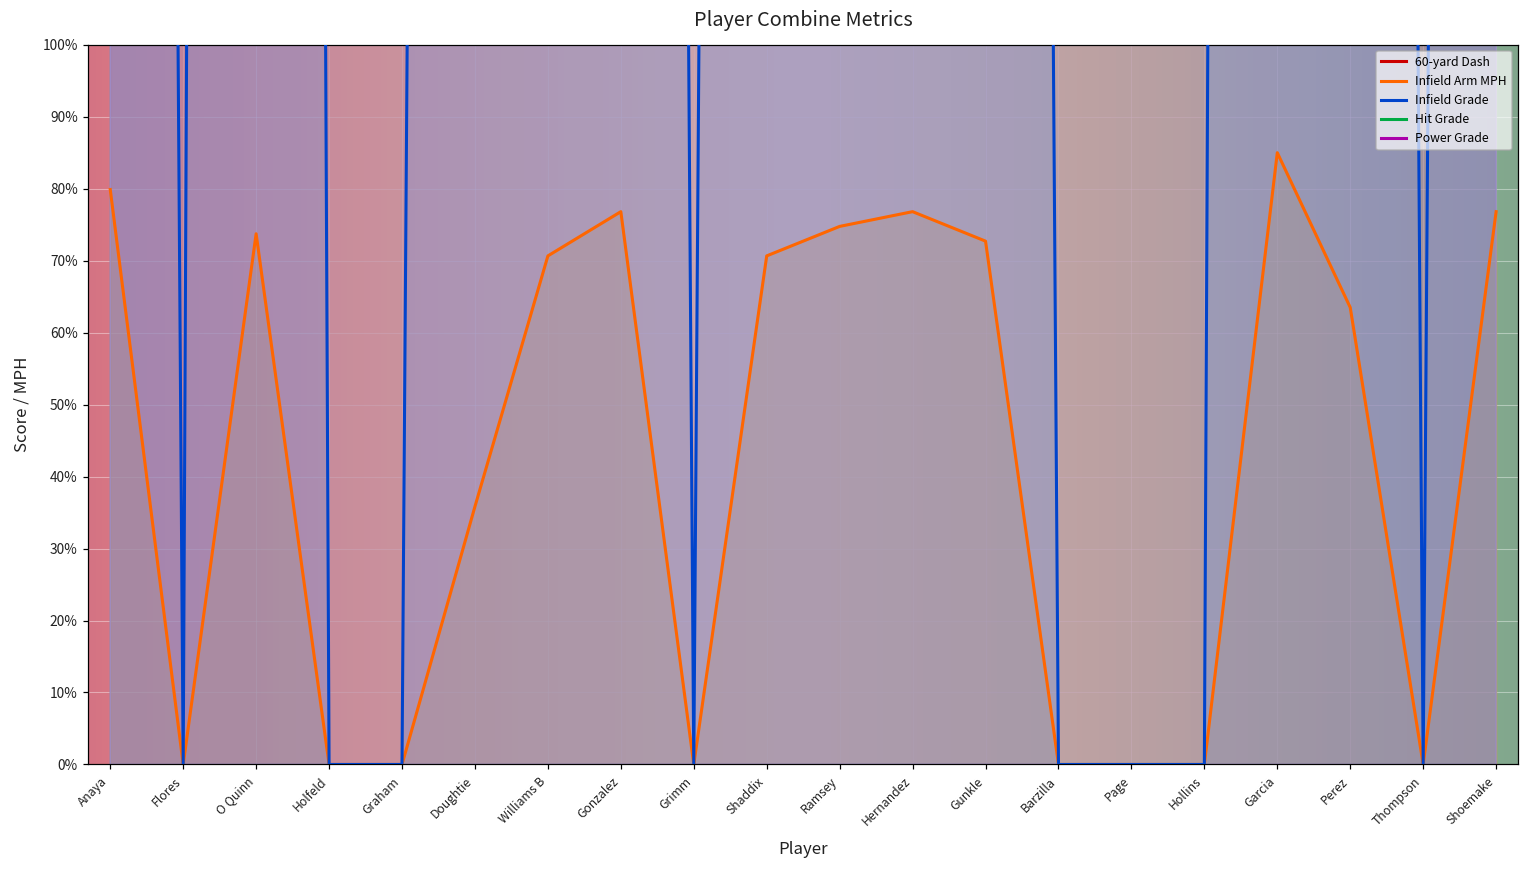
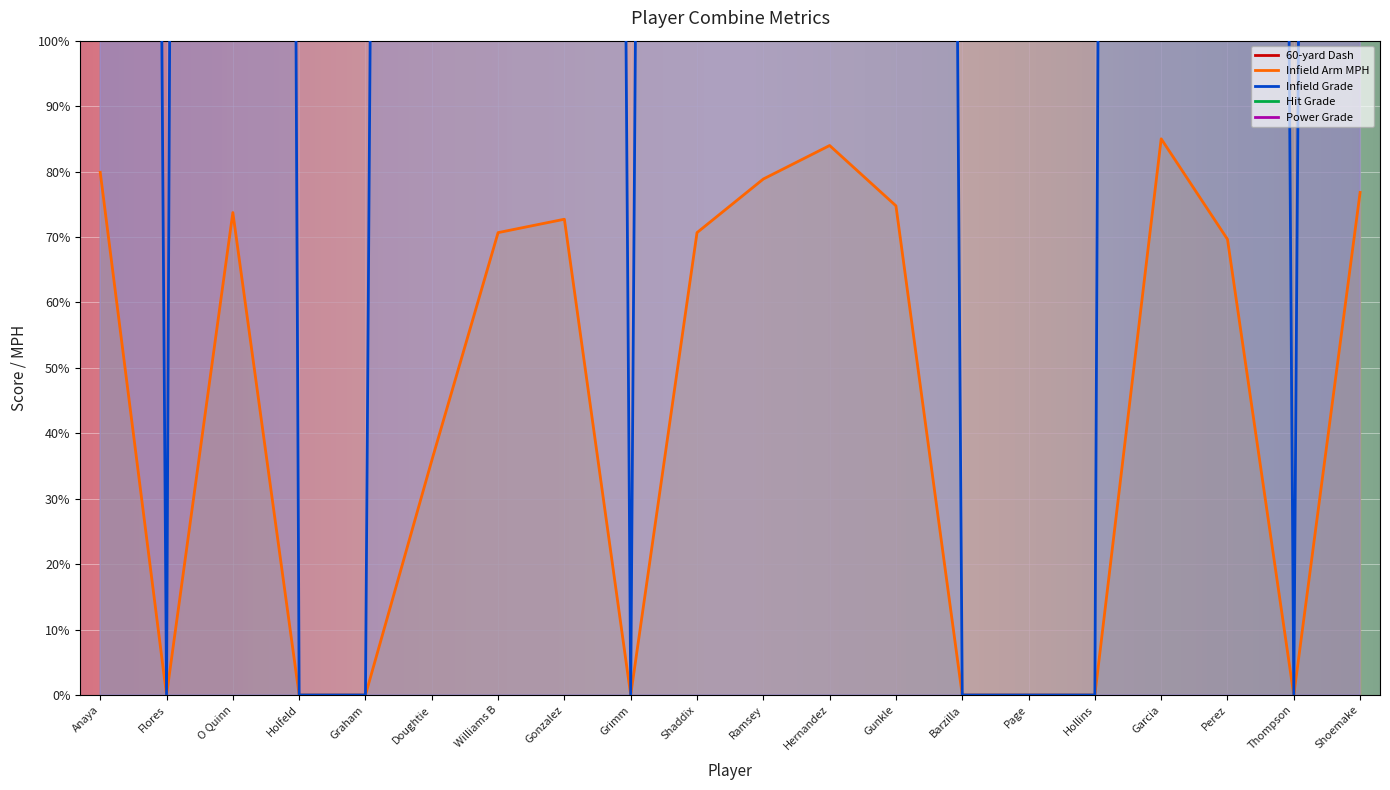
  {
    "Infield Arm MPH": {
      "Anaya": "80%",
      "O Quinn": "74%",
      "Doughtie": "36%",
      "Williams B": "71%",
-     "Gonzalez": "77%",
+     "Gonzalez": "73%",
      "Shaddix": "71%",
-     "Ramsey": "75%",
-     "Hernandez": "77%",
-     "Gunkle": "73%",
+     "Ramsey": "79%",
+     "Hernandez": "84%",
+     "Gunkle": "75%",
      "Garcia": "85%",
-     "Perez": "63%",
+     "Perez": "70%",
      "Shoemake": "77%"
    }
  }
